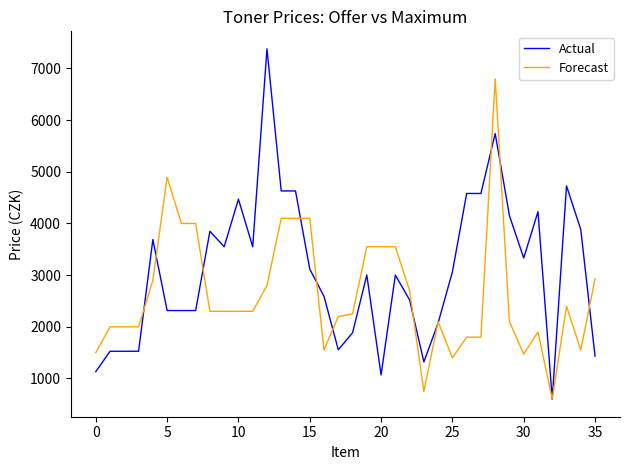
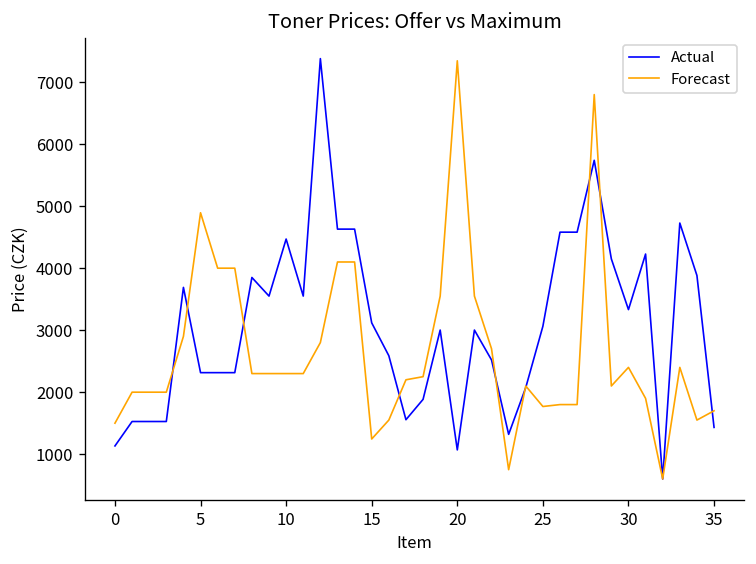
  {
    "Actual": {
      "0": 1100,
      "5": 2300,
      "10": 4500,
      "15": 3100,
      "20": 1100,
      "25": 3100,
      "30": 3300,
      "35": 1400
    },
    "Forecast": {
      "0": 1500,
      "5": 4900,
      "10": 2300,
-     "15": 4100,
-     "20": 3600,
-     "25": 1400,
-     "30": 1500,
-     "35": 2900
+     "15": 1200,
+     "20": 7300,
+     "25": 1800,
+     "30": 2400,
+     "35": 1700
    }
  }
